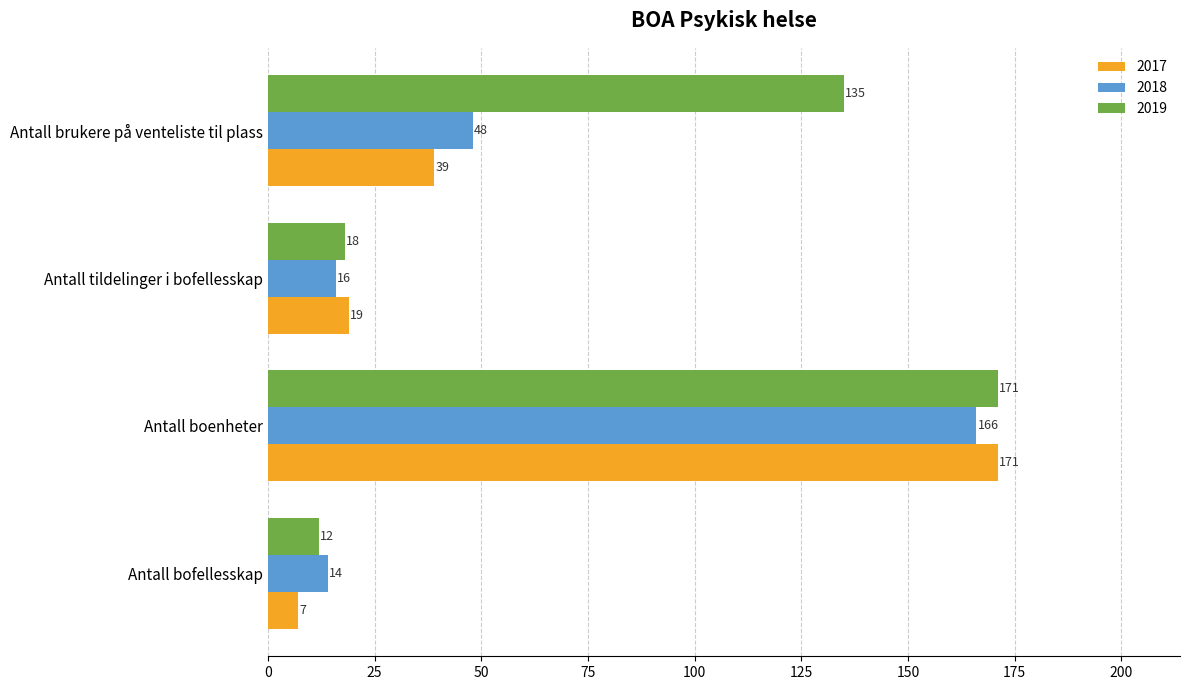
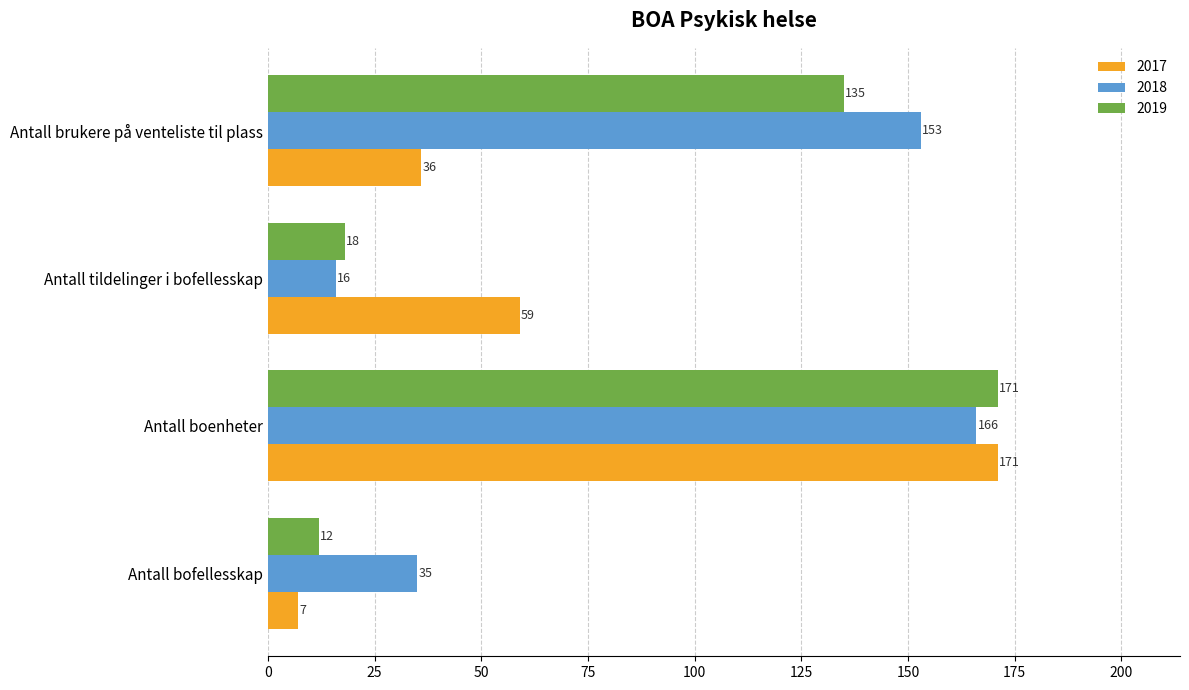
  {
    "2017": {
-     "Antall brukere på venteliste til plass": 39,
-     "Antall tildelinger i bofellesskap": 19,
+     "Antall brukere på venteliste til plass": 36,
+     "Antall tildelinger i bofellesskap": 59,
      "Antall boenheter": 171,
      "Antall bofellesskap": 7
    },
    "2018": {
-     "Antall brukere på venteliste til plass": 48,
+     "Antall brukere på venteliste til plass": 153,
      "Antall tildelinger i bofellesskap": 16,
      "Antall boenheter": 166,
-     "Antall bofellesskap": 14
+     "Antall bofellesskap": 35
    },
    "2019": {
      "Antall brukere på venteliste til plass": 135,
      "Antall tildelinger i bofellesskap": 18,
      "Antall boenheter": 171,
      "Antall bofellesskap": 12
    }
  }
